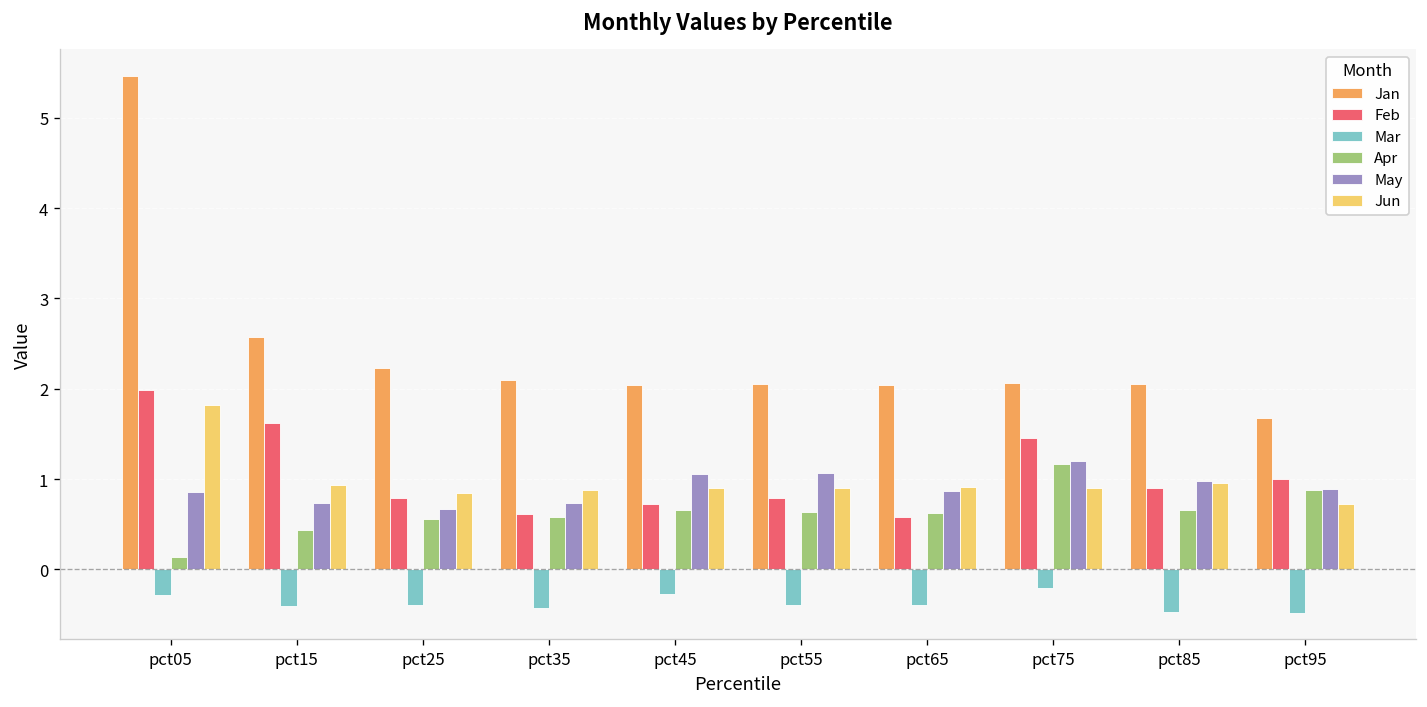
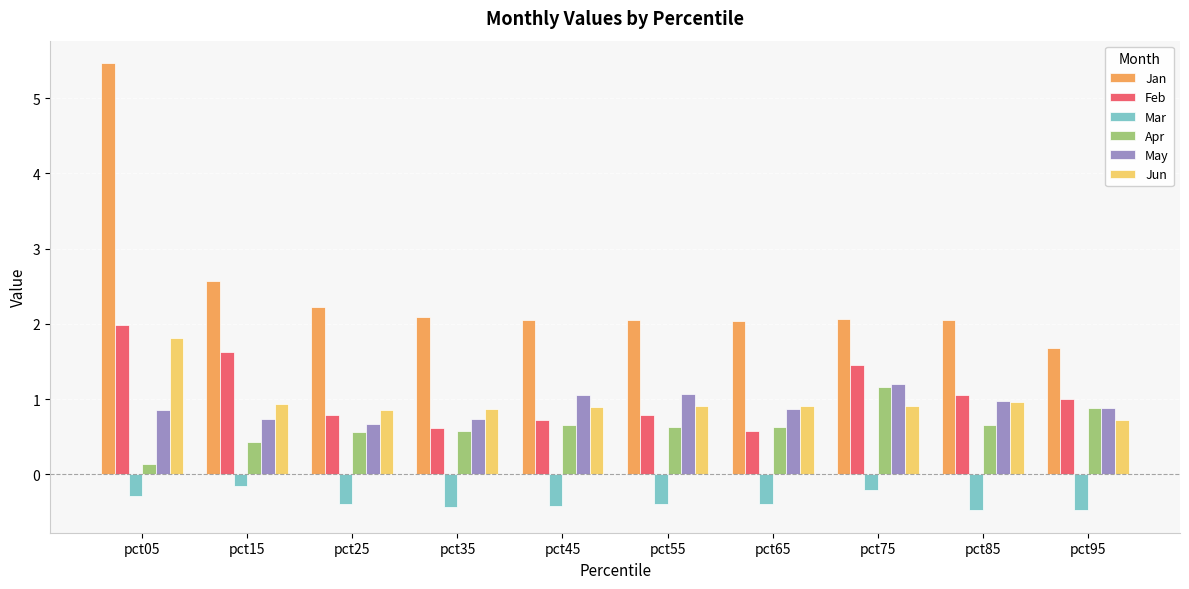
  {
    "Feb": {
      "pct05": 2.0,
      "pct15": 1.6,
      "pct25": 0.8,
      "pct35": 0.6,
      "pct45": 0.7,
      "pct55": 0.8,
      "pct65": 0.6,
      "pct75": 1.4,
-     "pct85": 0.9,
+     "pct85": 1.1,
      "pct95": 1.0
    },
    "Mar": {
      "pct05": -0.3,
-     "pct15": -0.4,
+     "pct15": -0.2,
      "pct25": -0.4,
      "pct35": -0.4,
-     "pct45": -0.3,
+     "pct45": -0.4,
      "pct55": -0.4,
      "pct65": -0.4,
      "pct75": -0.2,
      "pct85": -0.5,
      "pct95": -0.5
    },
    "Apr": {
      "pct05": 0.1,
      "pct15": 0.4,
      "pct25": 0.6,
      "pct35": 0.6,
      "pct45": 0.7,
      "pct55": 0.6,
      "pct65": 0.6,
      "pct75": 1.2,
      "pct85": 0.7,
      "pct95": 0.9
    },
    "May": {
      "pct05": 0.9,
      "pct15": 0.7,
      "pct25": 0.7,
      "pct35": 0.7,
      "pct45": 1.1,
      "pct55": 1.1,
      "pct65": 0.9,
      "pct75": 1.2,
      "pct85": 1.0,
      "pct95": 0.9
    }
  }
